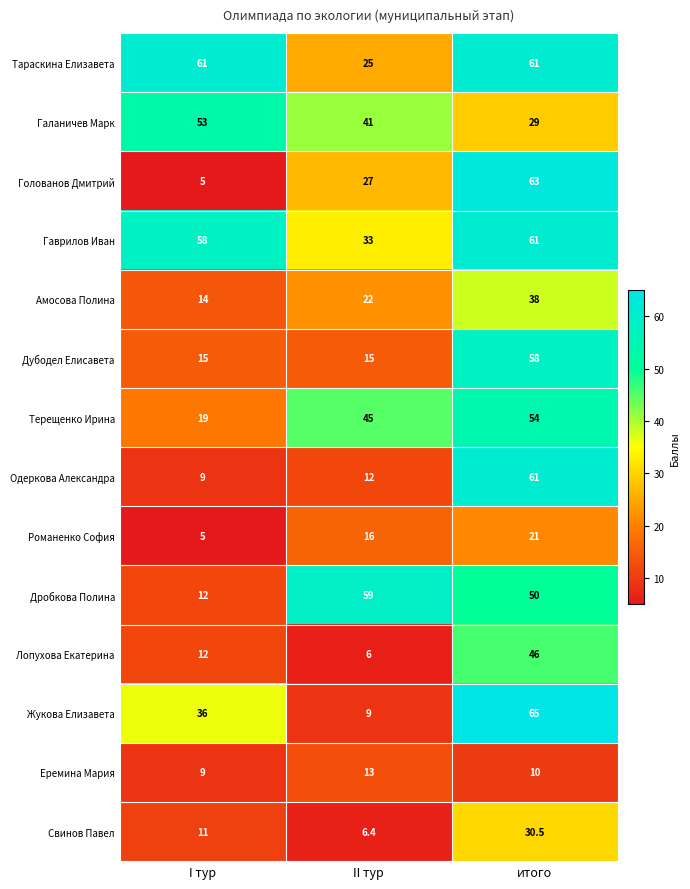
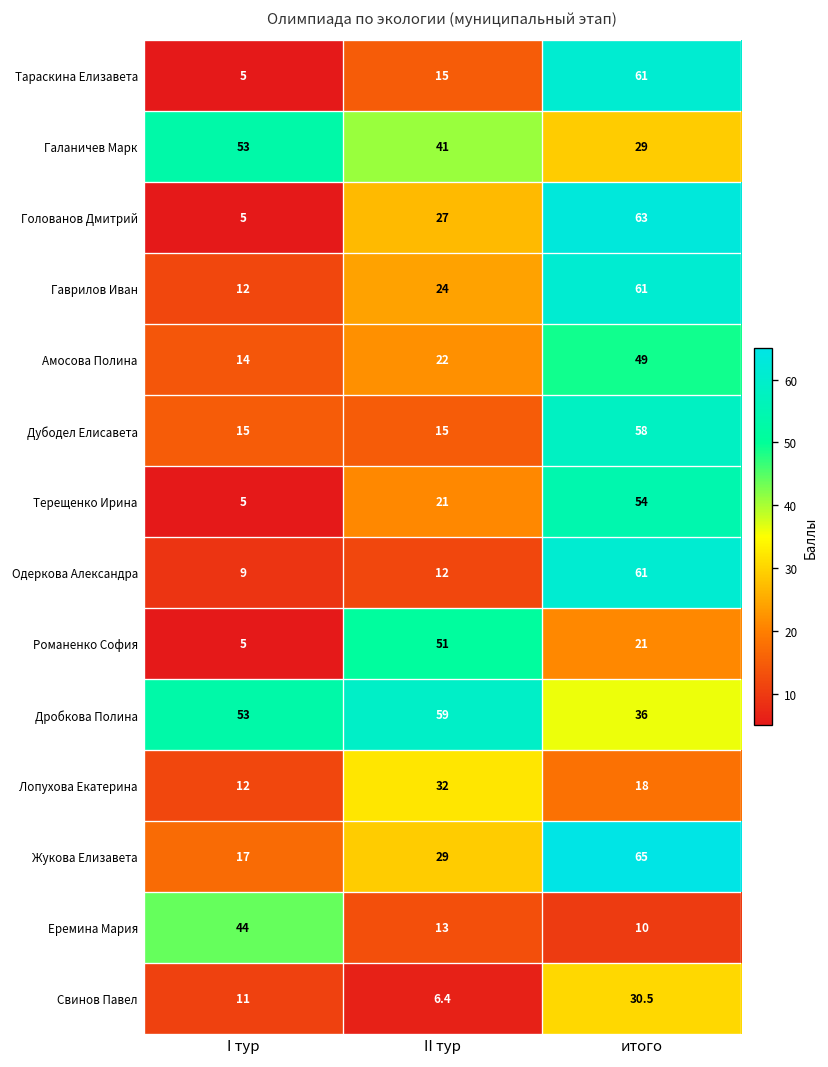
  {
    "Тараскина Елизавета": {
-     "I тур": 61,
-     "II тур": 25,
+     "I тур": 5,
+     "II тур": 15,
      "итого": 61
    },
    "Галаничев Марк": {
      "I тур": 53,
      "II тур": 41,
      "итого": 29
    },
    "Голованов Дмитрий": {
      "I тур": 5,
      "II тур": 27,
      "итого": 63
    },
    "Гаврилов Иван": {
-     "I тур": 58,
-     "II тур": 33,
+     "I тур": 12,
+     "II тур": 24,
      "итого": 61
    },
    "Амосова Полина": {
      "I тур": 14,
      "II тур": 22,
-     "итого": 38
+     "итого": 49
    },
    "Дубодел Елисавета": {
      "I тур": 15,
      "II тур": 15,
      "итого": 58
    },
    "Терещенко Ирина": {
-     "I тур": 19,
-     "II тур": 45,
+     "I тур": 5,
+     "II тур": 21,
      "итого": 54
    },
    "Одеркова Александра": {
      "I тур": 9,
      "II тур": 12,
      "итого": 61
    },
    "Романенко София": {
      "I тур": 5,
-     "II тур": 16,
+     "II тур": 51,
      "итого": 21
    },
    "Дробкова Полина": {
-     "I тур": 12,
+     "I тур": 53,
      "II тур": 59,
-     "итого": 50
+     "итого": 36
    },
    "Лопухова Екатерина": {
      "I тур": 12,
-     "II тур": 6,
-     "итого": 46
+     "II тур": 32,
+     "итого": 18
    },
    "Жукова Елизавета": {
-     "I тур": 36,
-     "II тур": 9,
+     "I тур": 17,
+     "II тур": 29,
      "итого": 65
    },
    "Еремина Мария": {
-     "I тур": 9,
+     "I тур": 44,
      "II тур": 13,
      "итого": 10
    },
    "Свинов Павел": {
      "I тур": 11,
      "II тур": 6.4,
      "итого": 30.5
    }
  }
